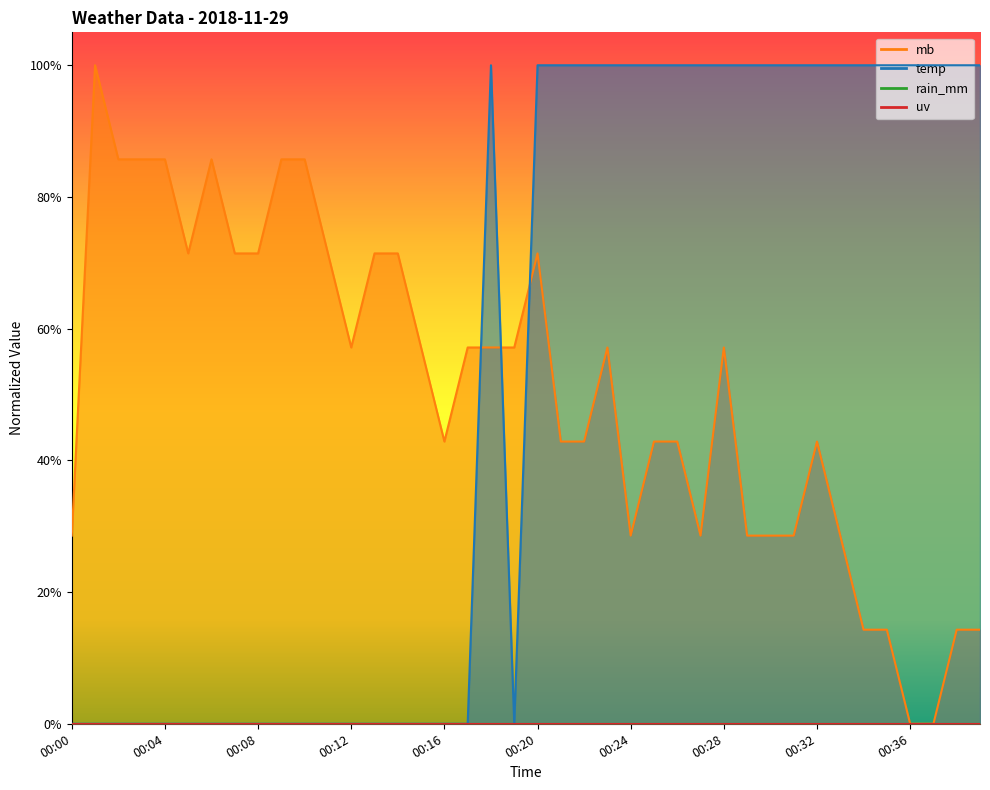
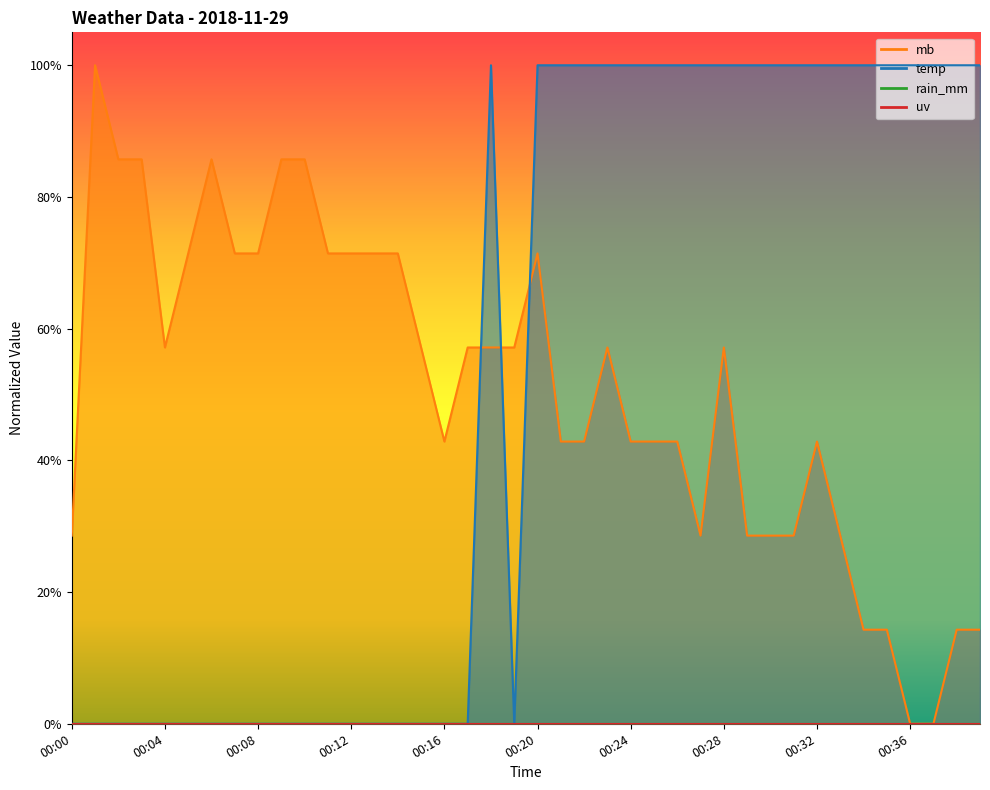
  {
    "mb": {
      "00:00": "29%",
-     "00:04": "86%",
+     "00:04": "57%",
      "00:08": "71%",
-     "00:12": "57%",
+     "00:12": "71%",
      "00:16": "43%",
      "00:20": "71%",
-     "00:24": "29%",
+     "00:24": "43%",
      "00:28": "57%",
      "00:32": "43%"
    },
    "temp": {
      "00:20": "100%",
      "00:24": "100%",
      "00:28": "100%",
      "00:32": "100%"
    },
    "uv": {
      "00:20": "0%",
      "00:24": "0%",
      "00:28": "0%",
      "00:32": "0%"
    }
  }
